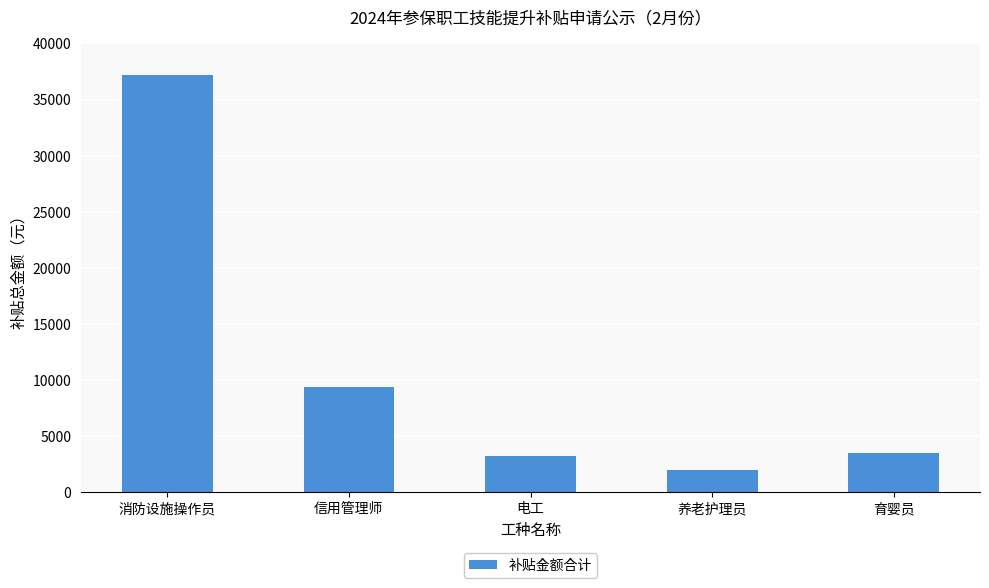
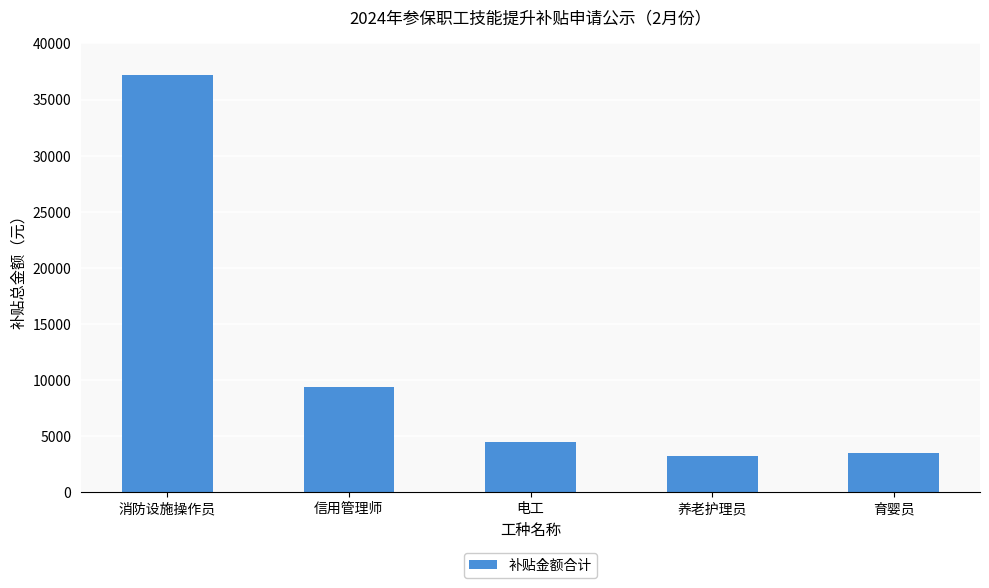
  {
    "消防设施操作员": 37200,
    "信用管理师": 9400,
-   "电工": 3200,
-   "养老护理员": 2000,
+   "电工": 4500,
+   "养老护理员": 3200,
    "育婴员": 3500
  }
